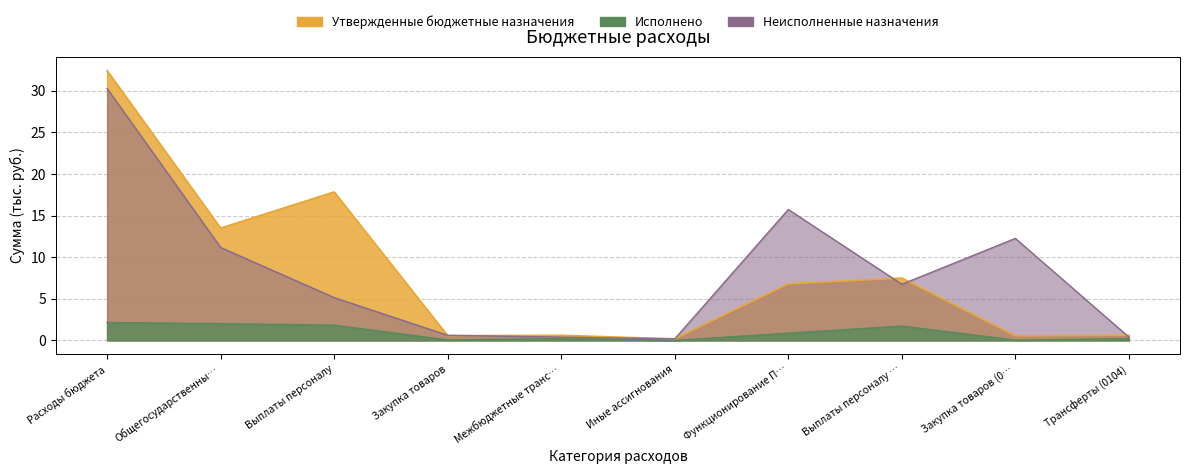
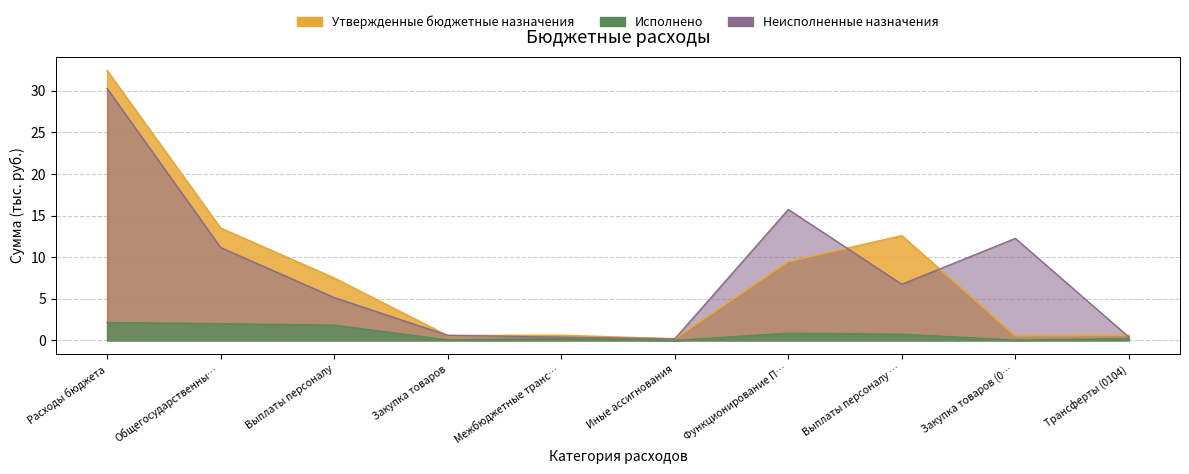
  {
    "Утвержденные бюджетные назначения": {
      "Расходы бюджета": 32,
      "Общегосударственны…": 14,
-     "Выплаты персоналу": 18,
-     "Функционирование П…": 7,
-     "Выплаты персоналу …": 7,
+     "Выплаты персоналу": 7,
+     "Функционирование П…": 9,
+     "Выплаты персоналу …": 13,
      "Закупка товаров (0…": 1
    },
    "Неисполненные назначения": {
      "Расходы бюджета": 30,
      "Общегосударственны…": 11,
      "Выплаты персоналу": 5,
      "Функционирование П…": 16,
      "Выплаты персоналу …": 7,
      "Закупка товаров (0…": 12
    },
    "Исполнено": {
      "Расходы бюджета": 2,
      "Общегосударственны…": 2,
      "Выплаты персоналу": 2,
      "Закупка товаров": 0,
      "Функционирование П…": 1,
-     "Выплаты персоналу …": 2,
+     "Выплаты персоналу …": 1,
      "Закупка товаров (0…": 0
    }
  }
